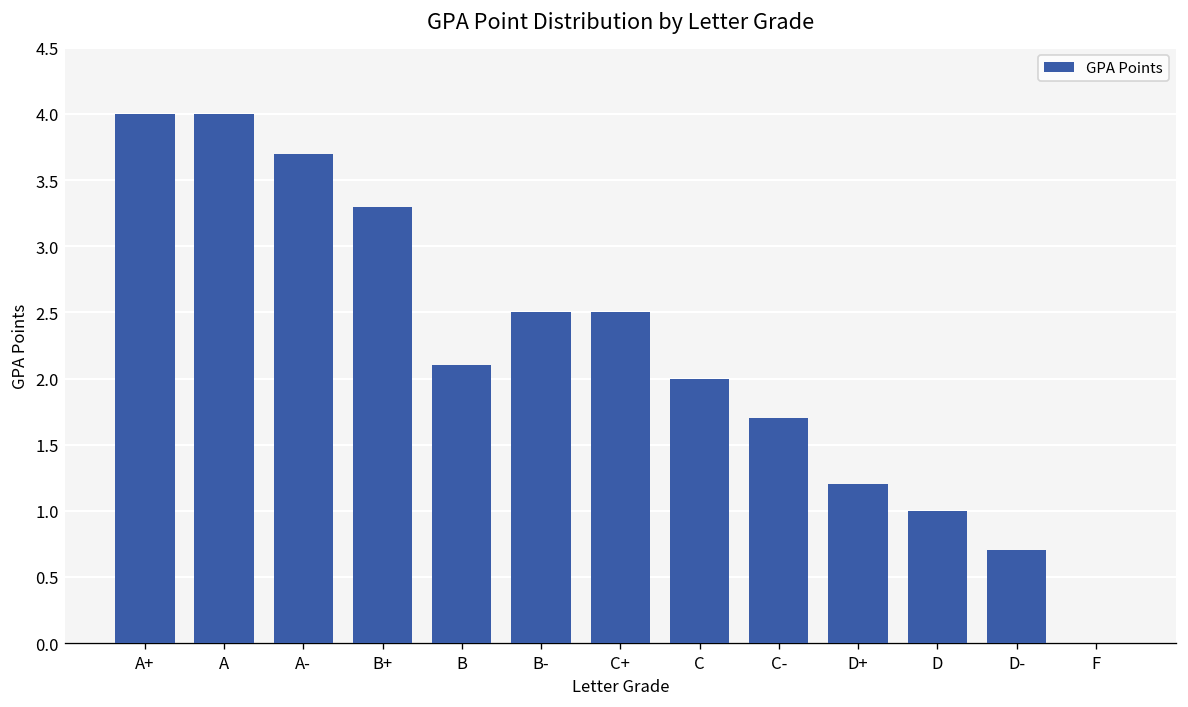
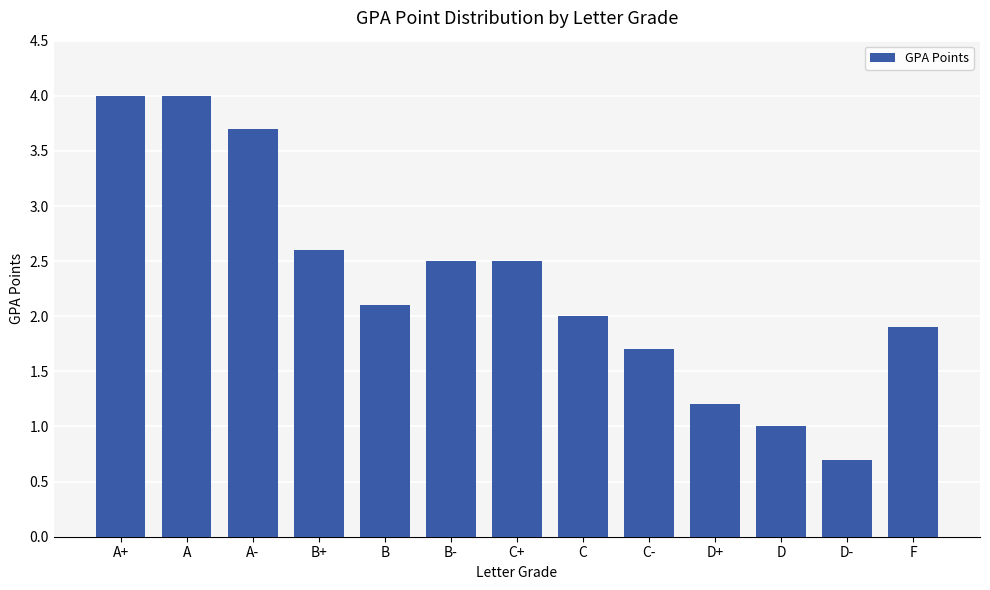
  {
    "A+": 4.0,
    "A": 4.0,
    "A-": 3.7,
-   "B+": 3.3,
+   "B+": 2.6,
    "B": 2.1,
    "B-": 2.5,
    "C+": 2.5,
    "C": 2.0,
    "C-": 1.7,
    "D+": 1.2,
    "D": 1.0,
    "D-": 0.7,
-   "F": 0.0
+   "F": 1.9
  }
